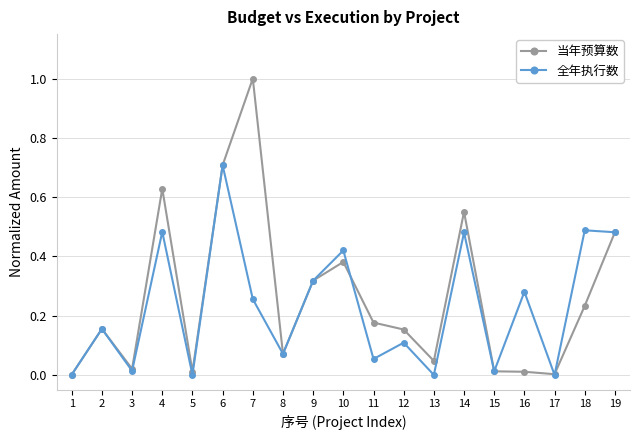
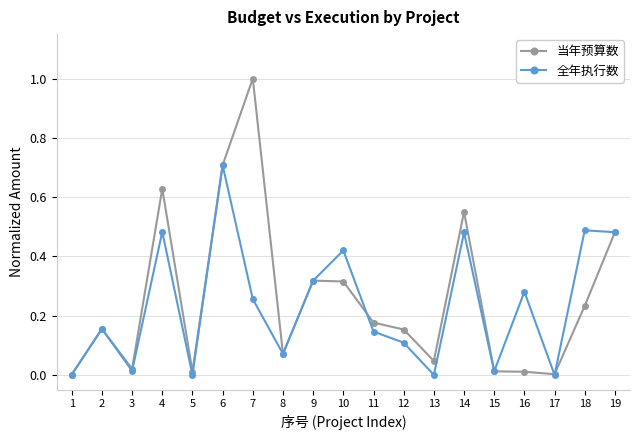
  {
    "当年预算数": {
      "4": 0.63,
      "5": 0.01,
      "7": 1.00,
-     "10": 0.38,
+     "10": 0.32,
      "11": 0.18,
      "12": 0.15,
      "13": 0.05,
      "14": 0.55,
      "16": 0.01,
      "18": 0.23
    },
    "全年执行数": {
      "4": 0.48,
      "5": 0.00,
      "7": 0.26,
      "10": 0.42,
-     "11": 0.05,
+     "11": 0.15,
      "12": 0.11,
      "13": 0.00,
      "14": 0.48,
      "16": 0.28,
      "18": 0.49
    }
  }
